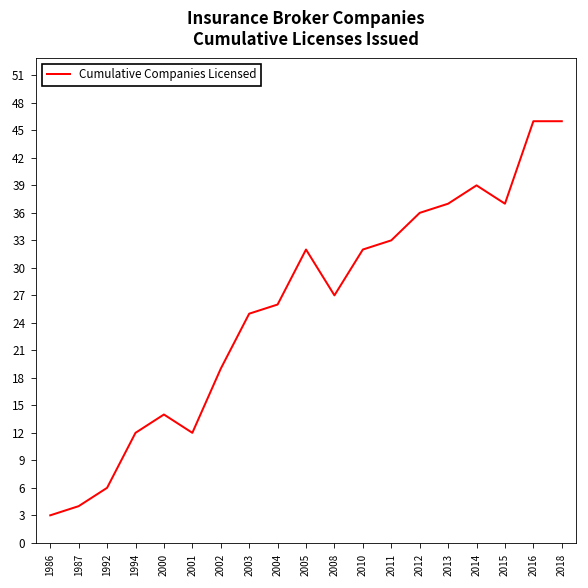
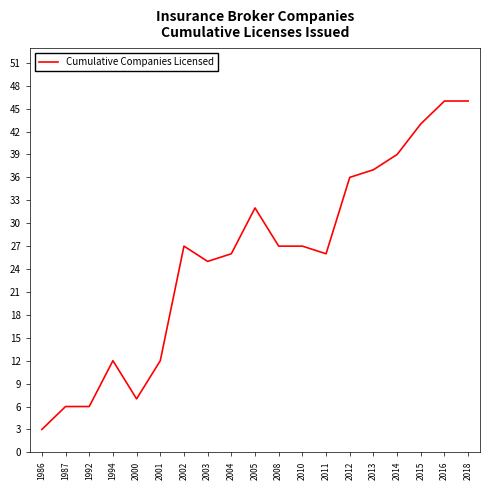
  {
    "1986": 3,
-   "1987": 4,
+   "1987": 6,
    "1992": 6,
    "1994": 12,
-   "2000": 14,
+   "2000": 7,
    "2001": 12,
-   "2002": 19,
+   "2002": 27,
    "2003": 25,
    "2004": 26,
    "2005": 32,
    "2008": 27,
-   "2010": 32,
-   "2011": 33,
+   "2010": 27,
+   "2011": 26,
    "2012": 36,
    "2013": 37,
    "2014": 39,
-   "2015": 37,
+   "2015": 43,
    "2016": 46,
    "2018": 46
  }
